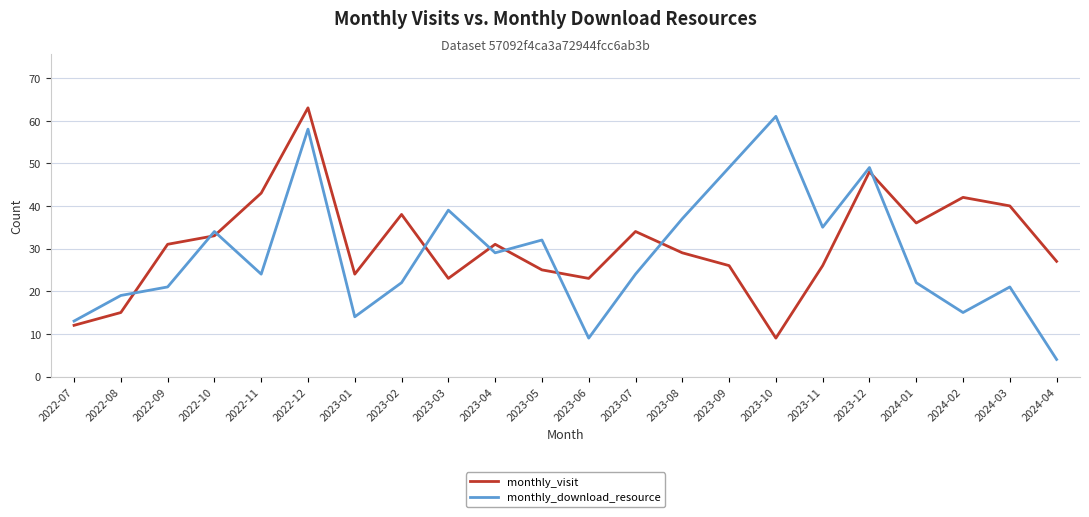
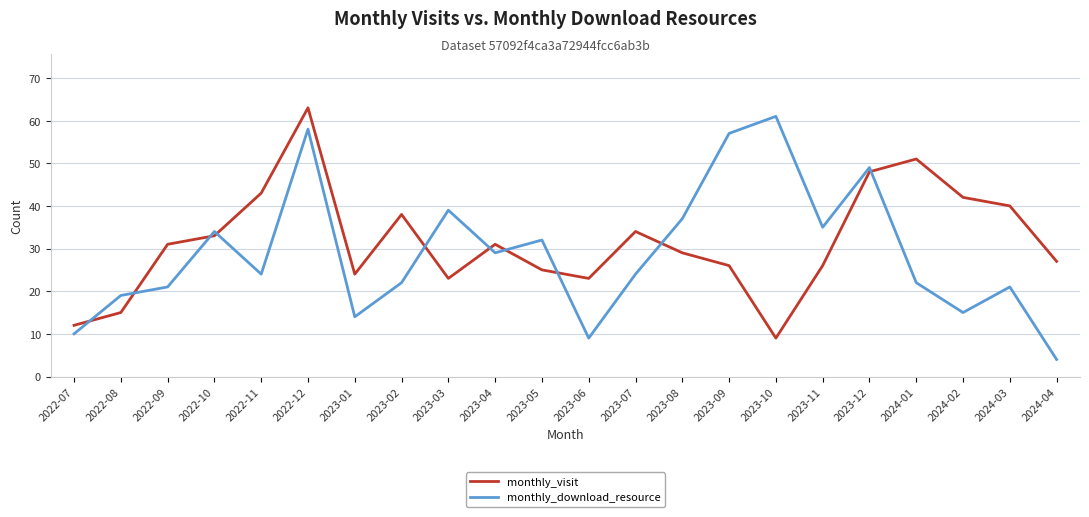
  {
    "monthly_visit": {
      "2022-07": 12,
      "2022-08": 15,
      "2022-09": 31,
      "2022-10": 33,
      "2022-11": 43,
      "2022-12": 63,
      "2023-01": 24,
      "2023-02": 38,
      "2023-03": 23,
      "2023-04": 31,
      "2023-05": 25,
      "2023-06": 23,
      "2023-07": 34,
      "2023-08": 29,
      "2023-09": 26,
      "2023-10": 9,
      "2023-11": 26,
      "2023-12": 48,
-     "2024-01": 36,
+     "2024-01": 51,
      "2024-02": 42,
      "2024-03": 40,
      "2024-04": 27
    },
    "monthly_download_resource": {
-     "2022-07": 13,
+     "2022-07": 10,
      "2022-08": 19,
      "2022-09": 21,
      "2022-10": 34,
      "2022-11": 24,
      "2022-12": 58,
      "2023-01": 14,
      "2023-02": 22,
      "2023-03": 39,
      "2023-04": 29,
      "2023-05": 32,
      "2023-06": 9,
      "2023-07": 24,
      "2023-08": 37,
-     "2023-09": 49,
+     "2023-09": 57,
      "2023-10": 61,
      "2023-11": 35,
      "2023-12": 49,
      "2024-01": 22,
      "2024-02": 15,
      "2024-03": 21,
      "2024-04": 4
    }
  }
